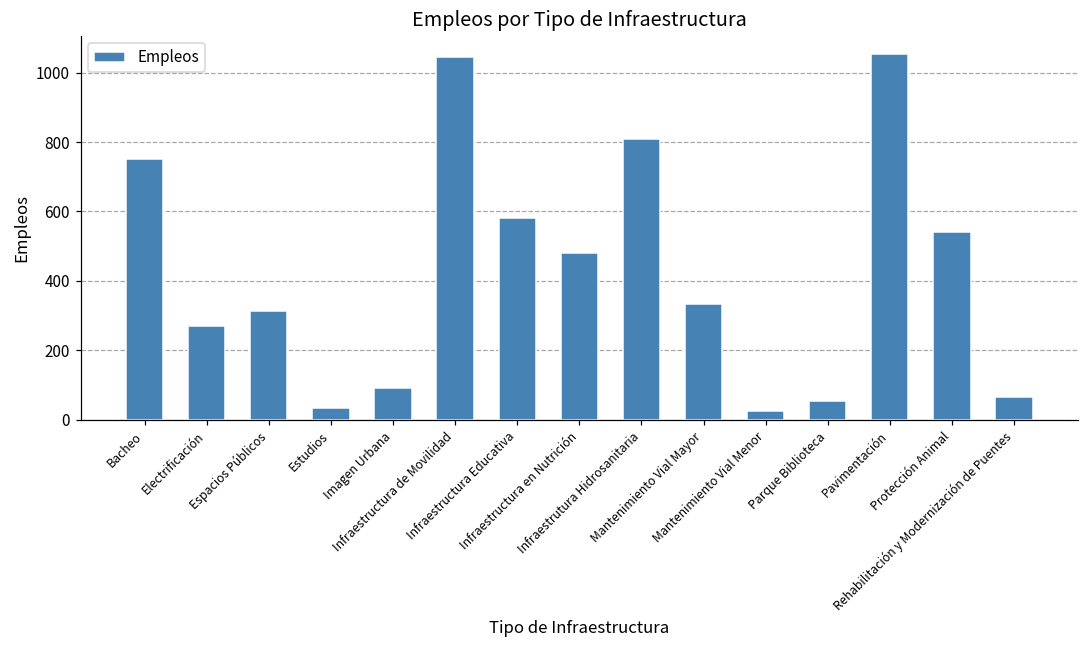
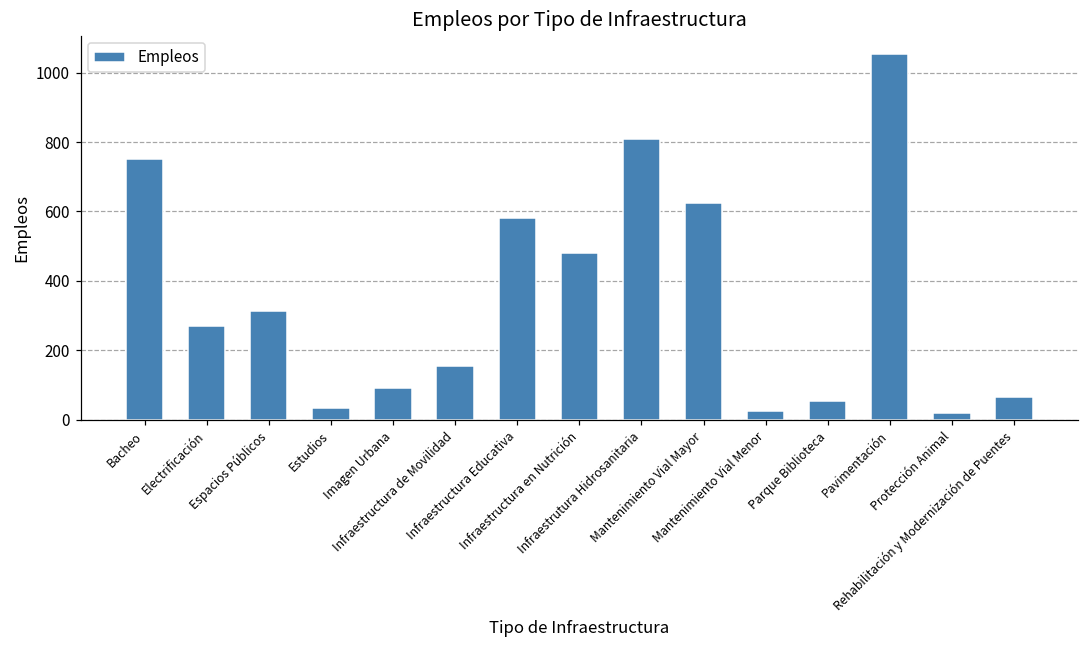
  {
    "Bacheo": 750,
    "Electrificación": 270,
    "Espacios Públicos": 310,
    "Estudios": 30,
    "Imagen Urbana": 90,
-   "Infraestructura de Movilidad": 1050,
+   "Infraestructura de Movilidad": 160,
    "Infraestructura Educativa": 580,
    "Infraestructura en Nutrición": 480,
    "Infraestrutura Hidrosanitaria": 810,
-   "Mantenimiento Vial Mayor": 330,
+   "Mantenimiento Vial Mayor": 620,
    "Mantenimiento Vial Menor": 20,
    "Parque Biblioteca": 50,
    "Pavimentación": 1050,
-   "Protección Animal": 540,
+   "Protección Animal": 20,
    "Rehabilitación y Modernización de Puentes": 60
  }
